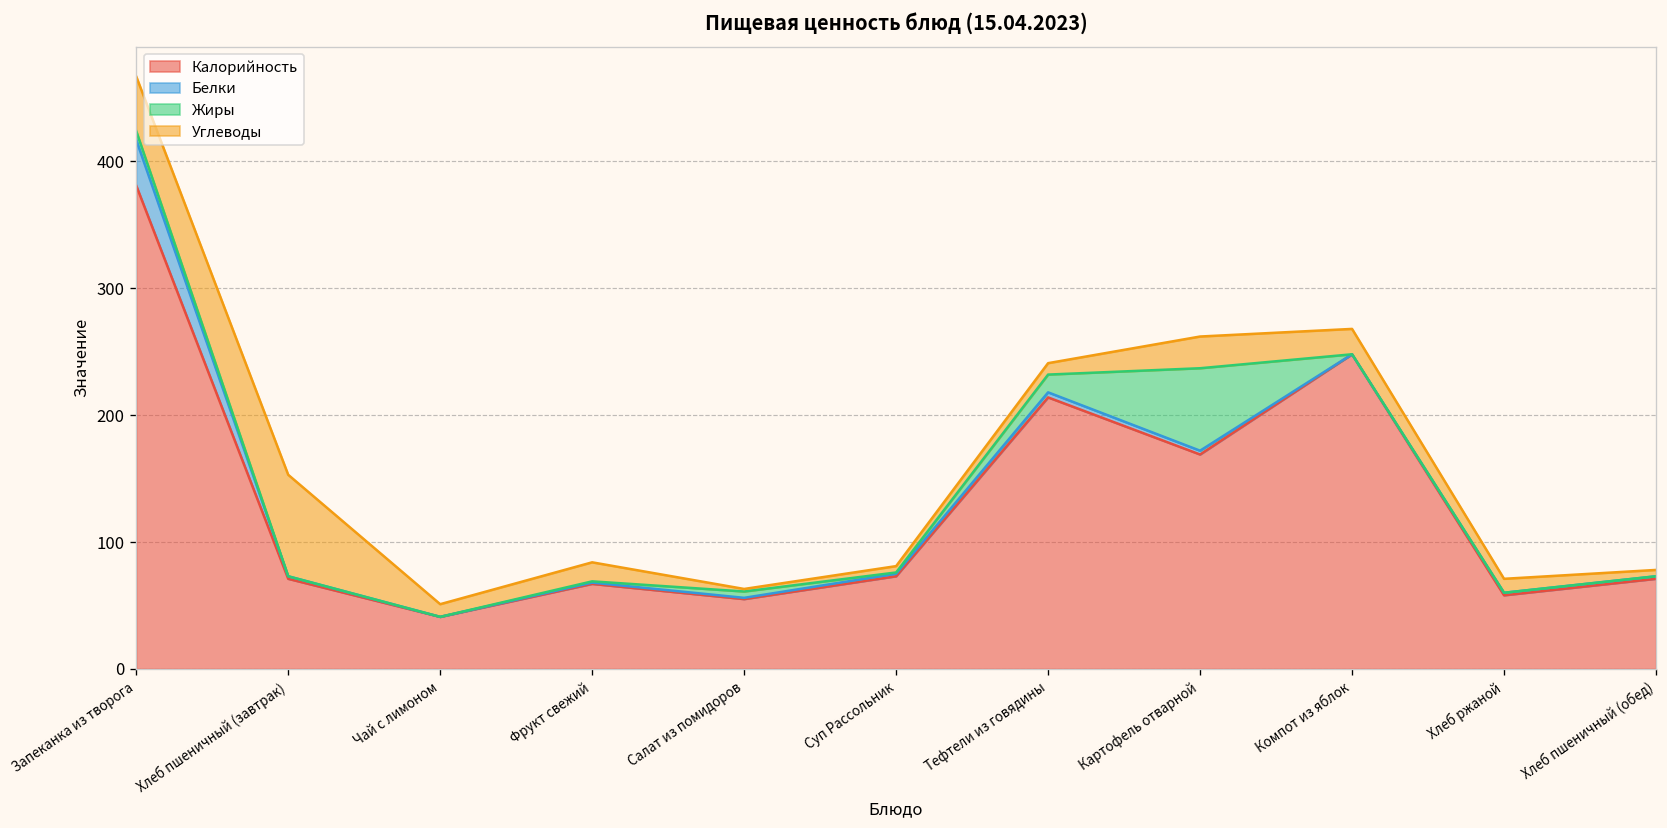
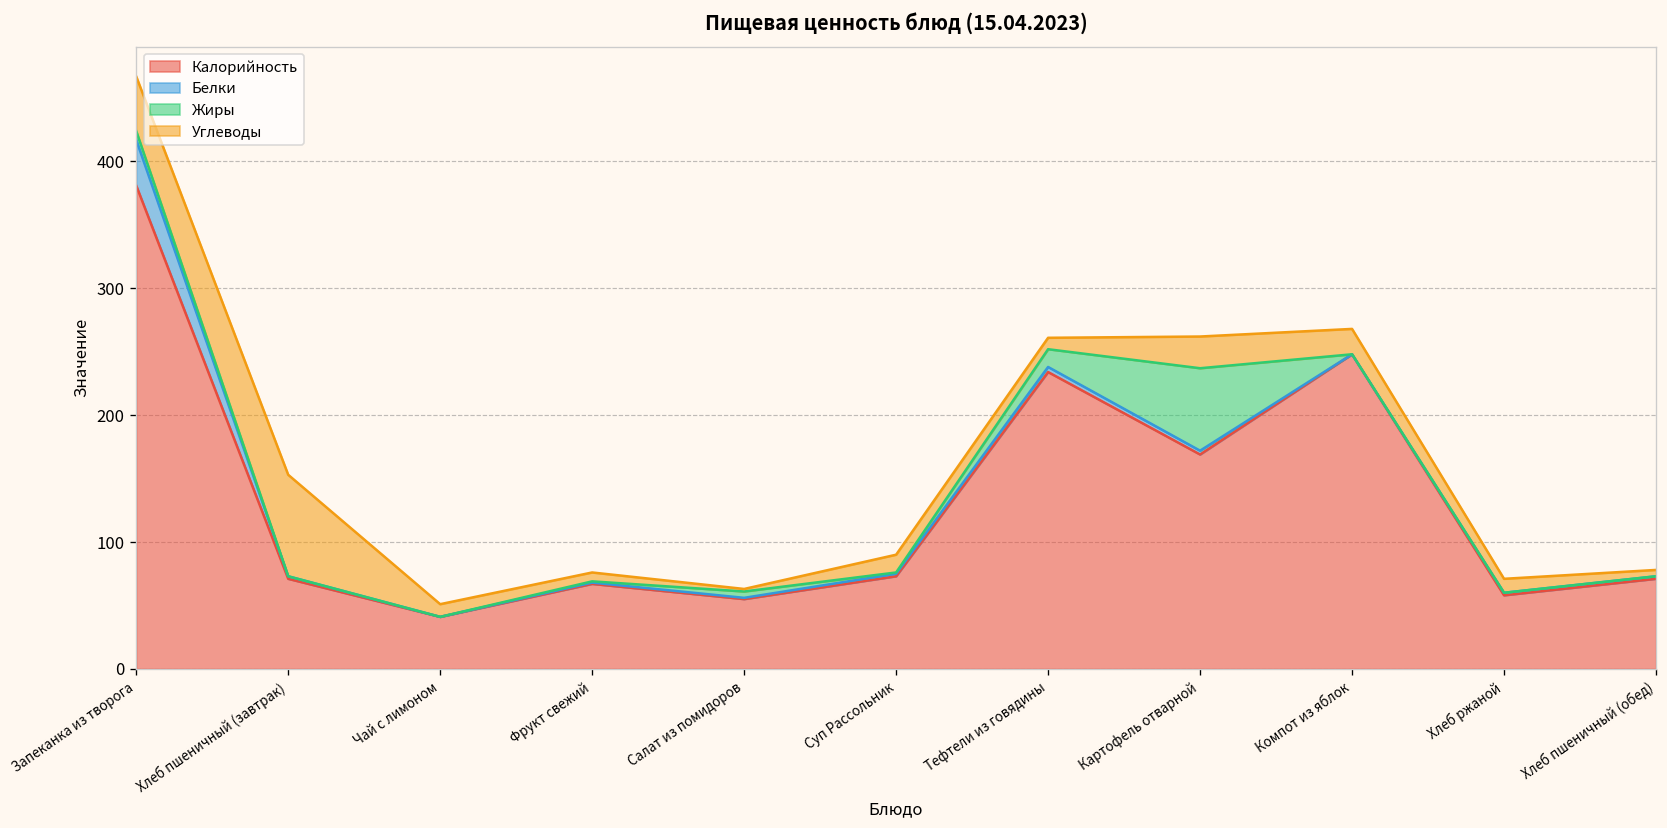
  {
    "Калорийность": {
      "Запеканка из творога": 381,
-     "Тефтели из говядины": 214,
+     "Тефтели из говядины": 234,
      "Картофель отварной": 169
    },
    "Белки": {
      "Запеканка из творога": 36,
      "Тефтели из говядины": 4,
      "Картофель отварной": 3
    },
    "Жиры": {
      "Запеканка из творога": 7,
      "Тефтели из говядины": 14,
      "Картофель отварной": 65
    },
    "Углеводы": {
      "Запеканка из творога": 43,
      "Хлеб пшеничный (завтрак)": 80,
      "Чай с лимоном": 10,
-     "Фрукт свежий": 15,
-     "Суп Рассольник": 5,
+     "Фрукт свежий": 7,
+     "Суп Рассольник": 14,
      "Тефтели из говядины": 9,
      "Картофель отварной": 25,
      "Компот из яблок": 20,
      "Хлеб ржаной": 11,
      "Хлеб пшеничный (обед)": 5
    }
  }
